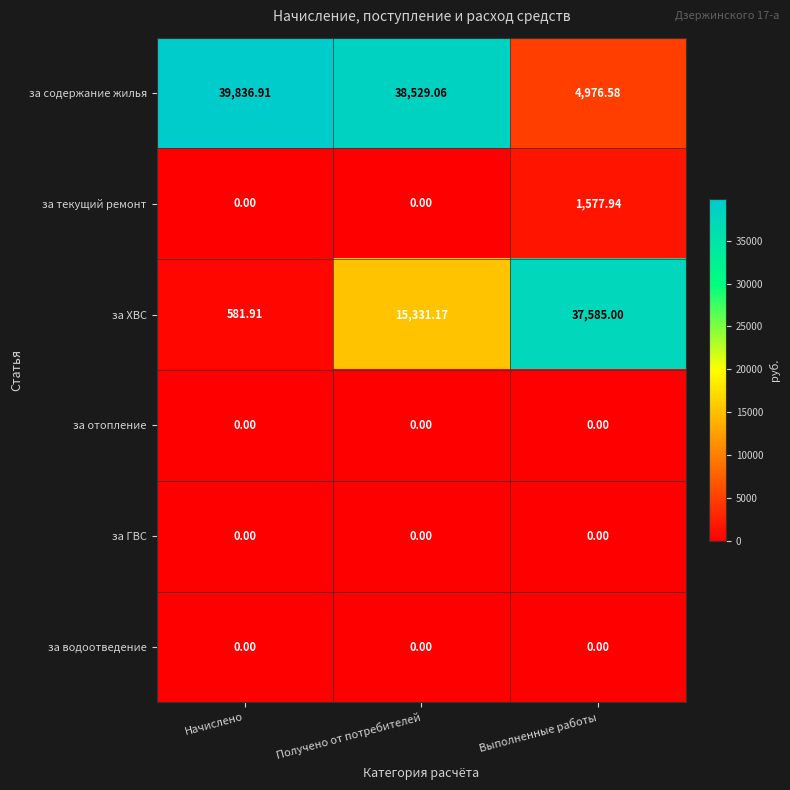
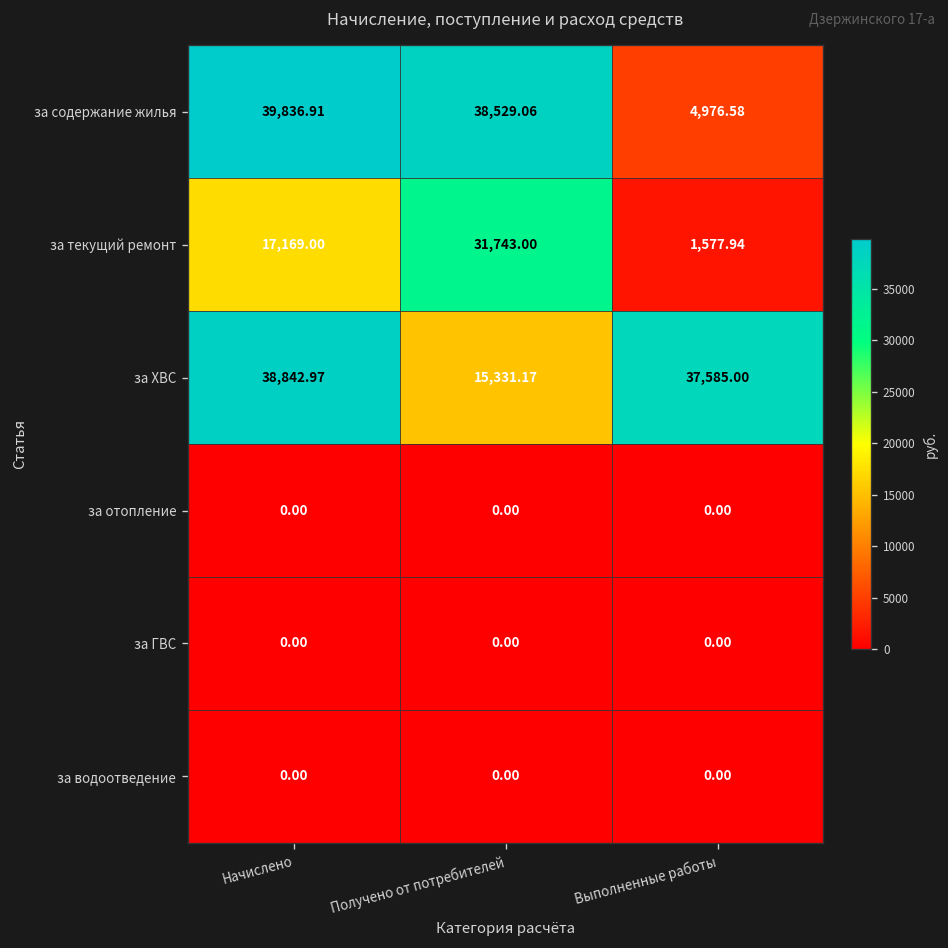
  {
    "за содержание жилья": {
      "Начислено": "39,836.91",
      "Получено от потребителей": "38,529.06",
      "Выполненные работы": "4,976.58"
    },
    "за текущий ремонт": {
-     "Начислено": "0.00",
-     "Получено от потребителей": "0.00",
+     "Начислено": "17,169.00",
+     "Получено от потребителей": "31,743.00",
      "Выполненные работы": "1,577.94"
    },
    "за ХВС": {
-     "Начислено": "581.91",
+     "Начислено": "38,842.97",
      "Получено от потребителей": "15,331.17",
      "Выполненные работы": "37,585.00"
    },
    "за отопление": {
      "Начислено": "0.00",
      "Получено от потребителей": "0.00",
      "Выполненные работы": "0.00"
    },
    "за ГВС": {
      "Начислено": "0.00",
      "Получено от потребителей": "0.00",
      "Выполненные работы": "0.00"
    },
    "за водоотведение": {
      "Начислено": "0.00",
      "Получено от потребителей": "0.00",
      "Выполненные работы": "0.00"
    }
  }
